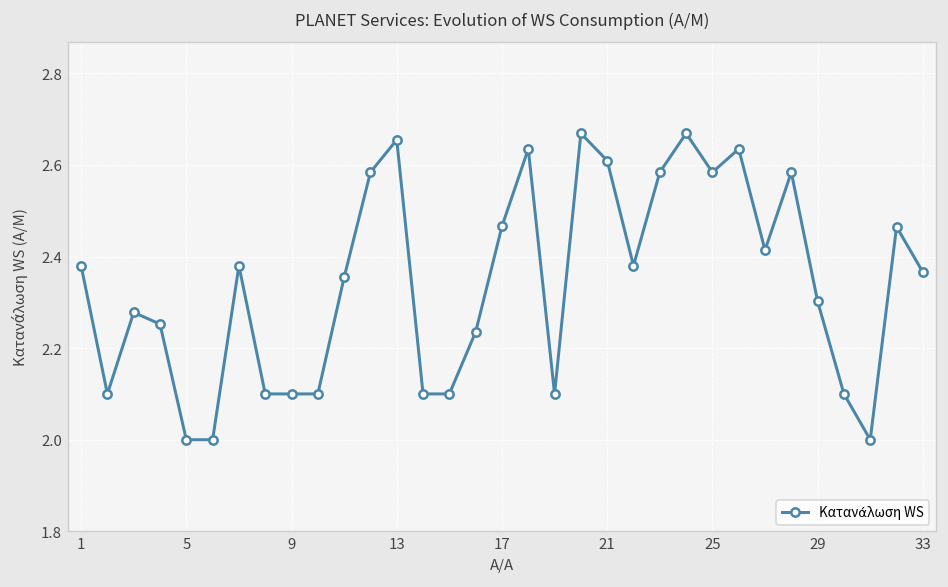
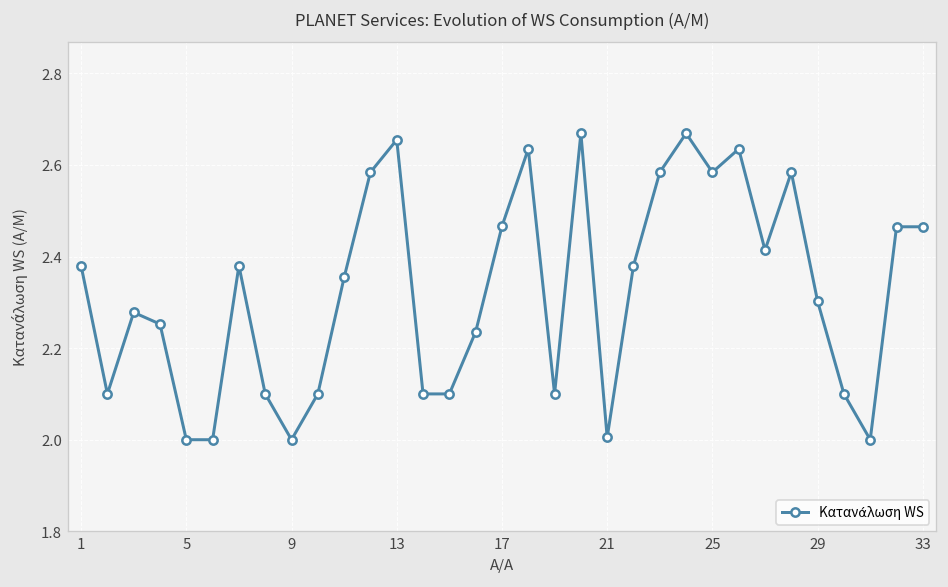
  {
    "1": 2.38,
    "5": 2.00,
-   "9": 2.1,
+   "9": 2.0,
    "13": 2.65,
    "17": 2.47,
-   "21": 2.61,
+   "21": 2.00,
    "25": 2.58,
    "29": 2.30,
-   "33": 2.37
+   "33": 2.47
  }
